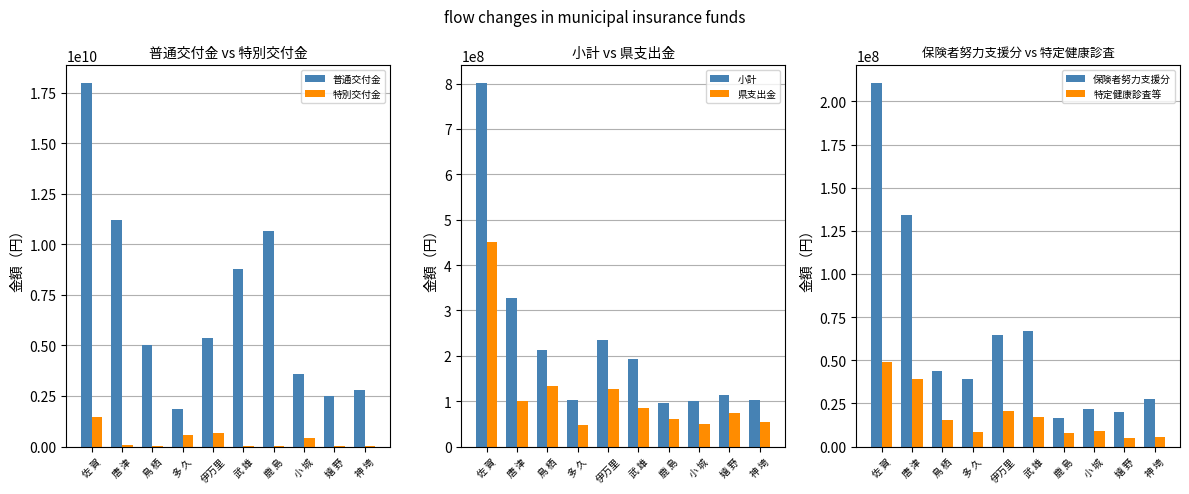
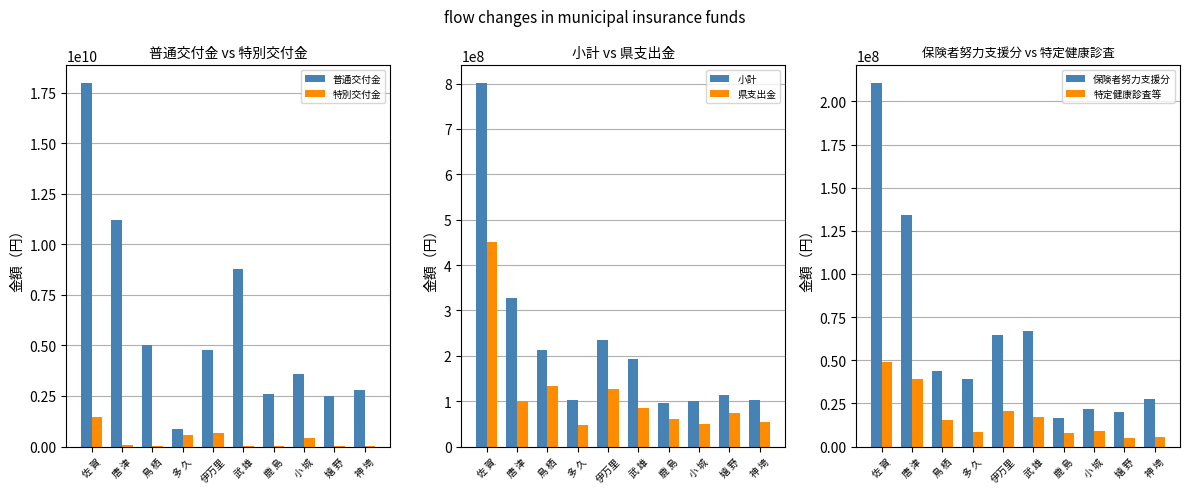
  {
    "普通交付金 vs 特別交付金": {
      "普通交付金": {
        "佐 賀": 17900000000,
        "唐 津": 11200000000,
        "鳥 栖": 5000000000,
-       "多 久": 1800000000,
-       "伊万里": 5400000000,
+       "多 久": 900000000,
+       "伊万里": 4800000000,
        "武 雄": 8800000000,
-       "鹿 島": 10600000000,
+       "鹿 島": 2600000000,
        "小 城": 3600000000,
        "嬉 野": 2500000000,
        "神 埼": 2800000000
      },
      "特別交付金": {
        "佐 賀": 1400000000,
        "多 久": 600000000,
        "伊万里": 700000000,
        "小 城": 400000000
      }
    },
    "小計 vs 県支出金": {
      "小計": {
        "佐 賀": 800000000,
        "唐 津": 330000000,
        "鳥 栖": 210000000,
        "多 久": 100000000,
        "伊万里": 230000000,
        "武 雄": 190000000,
        "鹿 島": 100000000,
        "小 城": 100000000,
        "嬉 野": 110000000,
        "神 埼": 100000000
      },
      "県支出金": {
        "佐 賀": 450000000,
        "唐 津": 100000000,
        "鳥 栖": 130000000,
        "多 久": 50000000,
        "伊万里": 130000000,
        "武 雄": 90000000,
        "鹿 島": 60000000,
        "小 城": 50000000,
        "嬉 野": 70000000,
        "神 埼": 50000000
      }
    },
    "保険者努力支援分 vs 特定健康診査": {
      "保険者努力支援分": {
        "佐 賀": 210000000,
        "唐 津": 134000000,
        "鳥 栖": 44000000,
        "多 久": 39000000,
        "伊万里": 65000000,
        "武 雄": 67000000,
        "鹿 島": 16000000,
        "小 城": 22000000,
        "嬉 野": 20000000,
        "神 埼": 28000000
      },
      "特定健康診査等": {
        "佐 賀": 49000000,
        "唐 津": 39000000,
        "鳥 栖": 15000000,
        "多 久": 8000000,
        "伊万里": 21000000,
        "武 雄": 17000000,
        "鹿 島": 8000000,
        "小 城": 9000000,
        "嬉 野": 5000000,
        "神 埼": 5000000
      }
    }
  }
